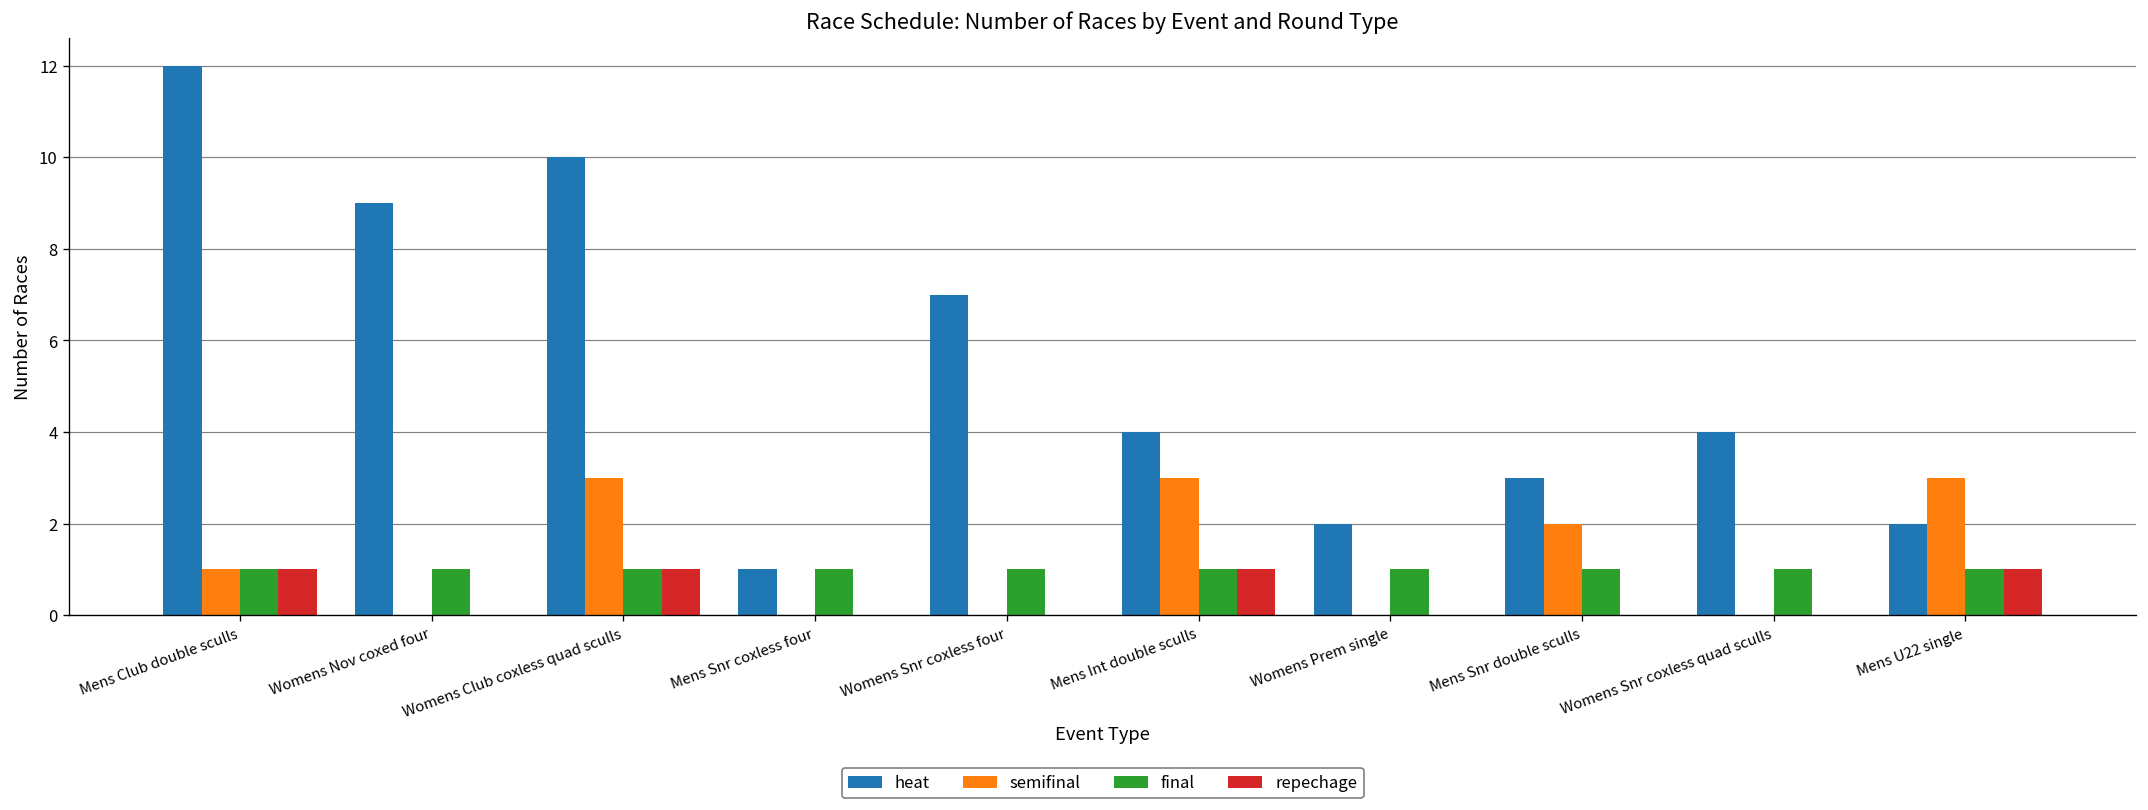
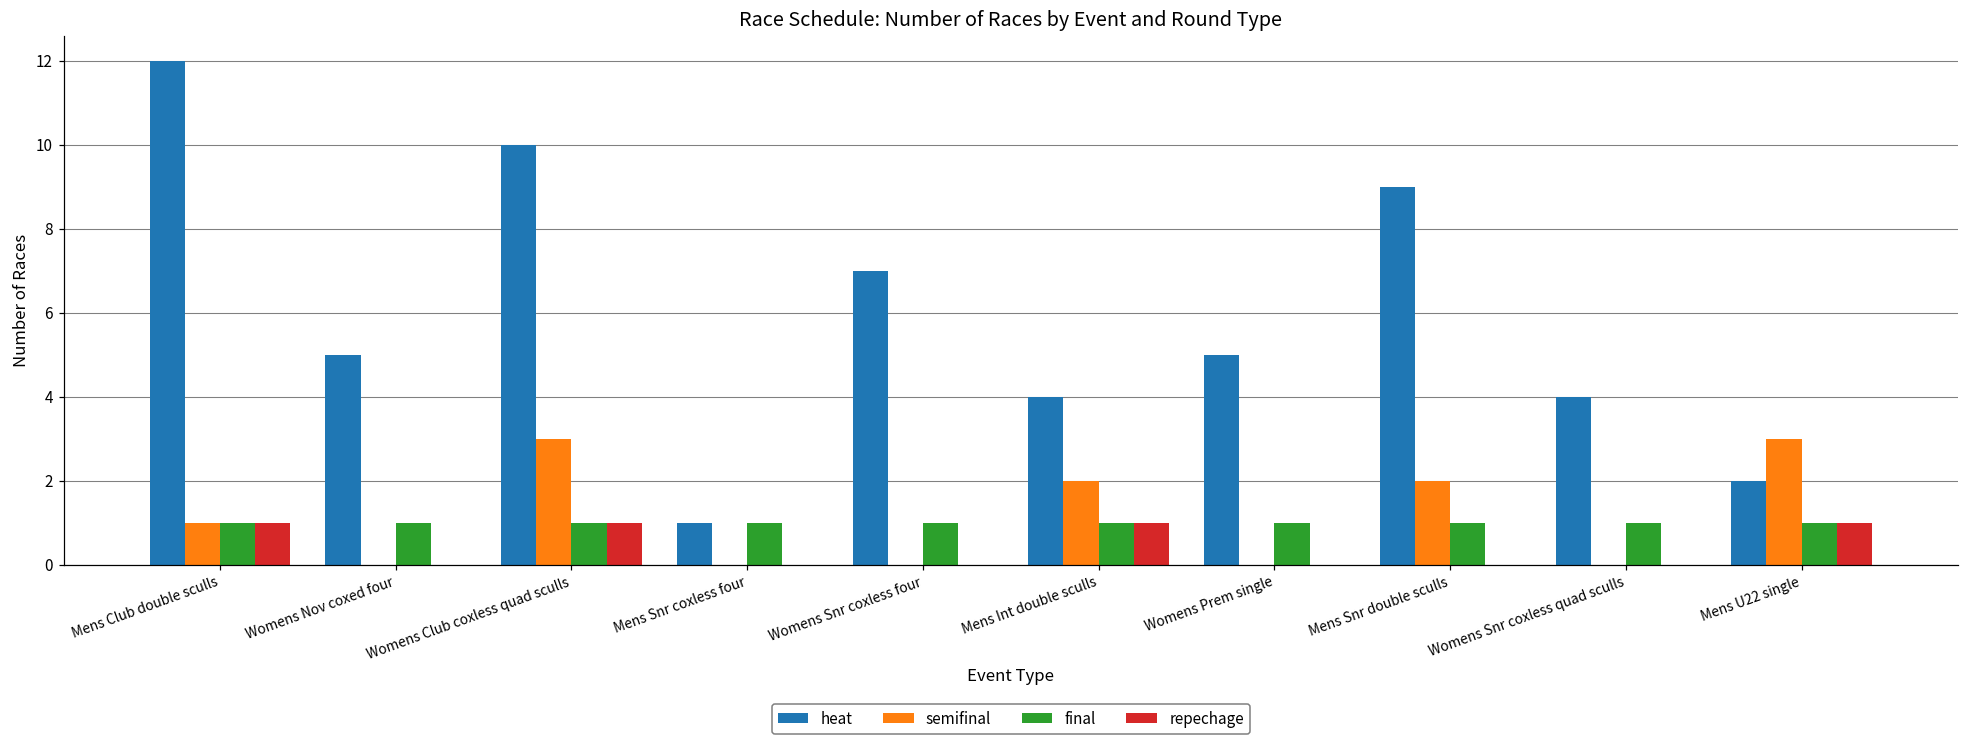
  {
    "heat": {
      "Mens Club double sculls": 12,
-     "Womens Nov coxed four": 9,
+     "Womens Nov coxed four": 5,
      "Womens Club coxless quad sculls": 10,
      "Mens Snr coxless four": 1,
      "Womens Snr coxless four": 7,
      "Mens Int double sculls": 4,
-     "Womens Prem single": 2,
-     "Mens Snr double sculls": 3,
+     "Womens Prem single": 5,
+     "Mens Snr double sculls": 9,
      "Womens Snr coxless quad sculls": 4,
      "Mens U22 single": 2
    },
    "semifinal": {
      "Mens Club double sculls": 1,
      "Womens Nov coxed four": 0,
      "Womens Club coxless quad sculls": 3,
      "Mens Snr coxless four": 0,
      "Womens Snr coxless four": 0,
-     "Mens Int double sculls": 3,
+     "Mens Int double sculls": 2,
      "Womens Prem single": 0,
      "Mens Snr double sculls": 2,
      "Womens Snr coxless quad sculls": 0,
      "Mens U22 single": 3
    },
    "final": {
      "Mens Club double sculls": 1,
      "Womens Nov coxed four": 1,
      "Womens Club coxless quad sculls": 1,
      "Mens Snr coxless four": 1,
      "Womens Snr coxless four": 1,
      "Mens Int double sculls": 1,
      "Womens Prem single": 1,
      "Mens Snr double sculls": 1,
      "Womens Snr coxless quad sculls": 1,
      "Mens U22 single": 1
    },
    "repechage": {
      "Mens Club double sculls": 1,
      "Womens Nov coxed four": 0,
      "Womens Club coxless quad sculls": 1,
      "Mens Snr coxless four": 0,
      "Womens Snr coxless four": 0,
      "Mens Int double sculls": 1,
      "Womens Prem single": 0,
      "Mens Snr double sculls": 0,
      "Womens Snr coxless quad sculls": 0,
      "Mens U22 single": 1
    }
  }
